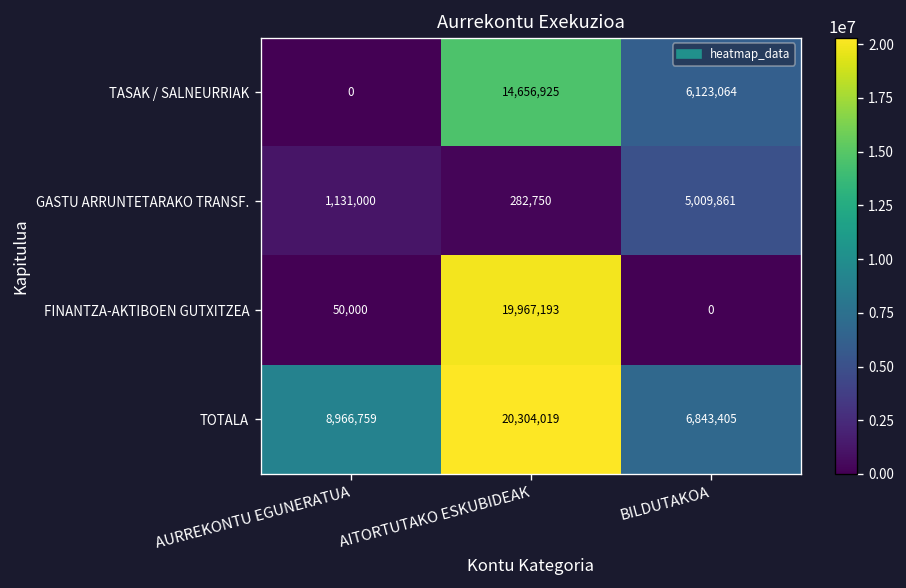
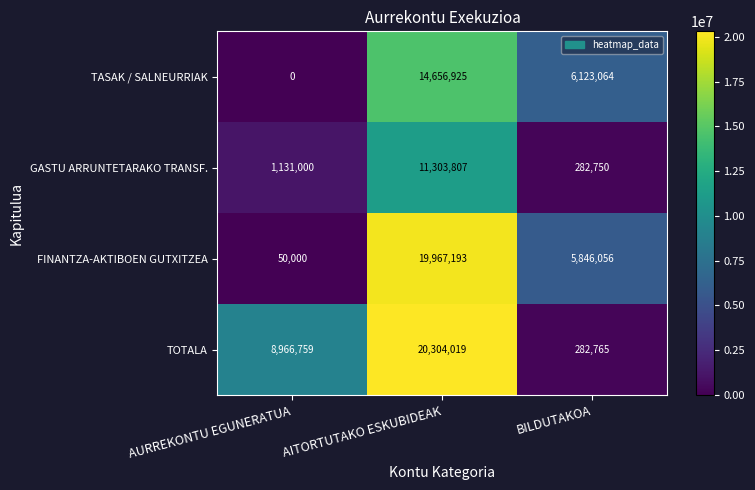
  {
    "TASAK / SALNEURRIAK": {
      "AURREKONTU EGUNERATUA": "0",
      "AITORTUTAKO ESKUBIDEAK": "14,656,925",
      "BILDUTAKOA": "6,123,064"
    },
    "GASTU ARRUNTETARAKO TRANSF.": {
      "AURREKONTU EGUNERATUA": "1,131,000",
-     "AITORTUTAKO ESKUBIDEAK": "282,750",
-     "BILDUTAKOA": "5,009,861"
+     "AITORTUTAKO ESKUBIDEAK": "11,303,807",
+     "BILDUTAKOA": "282,750"
    },
    "FINANTZA-AKTIBOEN GUTXITZEA": {
      "AURREKONTU EGUNERATUA": "50,000",
      "AITORTUTAKO ESKUBIDEAK": "19,967,193",
-     "BILDUTAKOA": "0"
+     "BILDUTAKOA": "5,846,056"
    },
    "TOTALA": {
      "AURREKONTU EGUNERATUA": "8,966,759",
      "AITORTUTAKO ESKUBIDEAK": "20,304,019",
-     "BILDUTAKOA": "6,843,405"
+     "BILDUTAKOA": "282,765"
    }
  }
